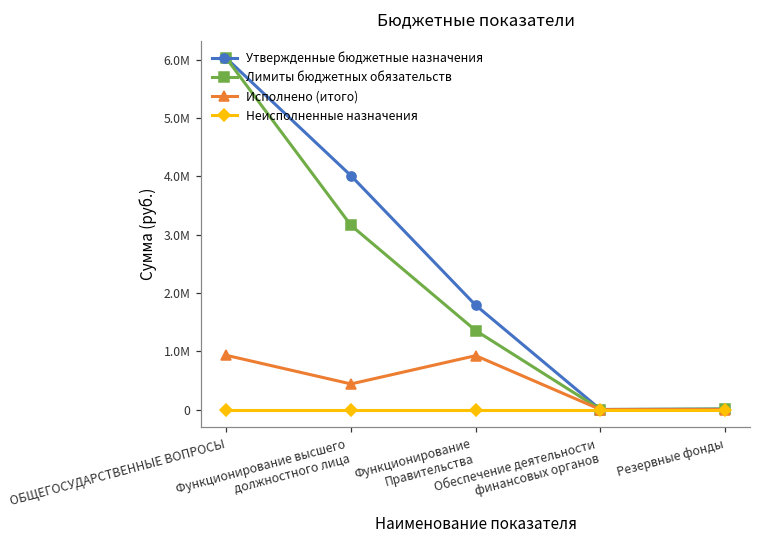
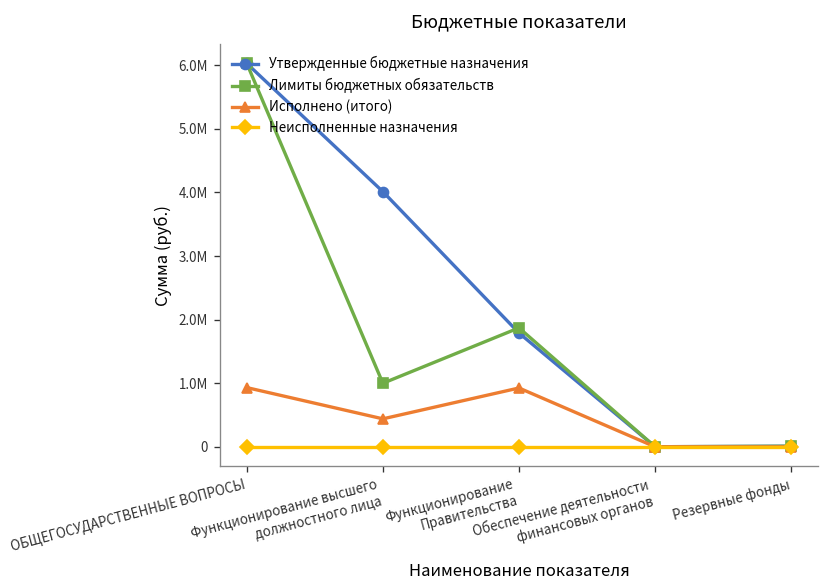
  {
    "Утвержденные бюджетные назначения": {
      "Функционирование высшего должностного лица": 4000000,
      "Функционирование Правительства": 1800000
    },
    "Лимиты бюджетных обязательств": {
-     "Функционирование высшего должностного лица": 3200000,
-     "Функционирование Правительства": 1400000
+     "Функционирование высшего должностного лица": 1000000,
+     "Функционирование Правительства": 1900000
    },
    "Исполнено (итого)": {
      "ОБЩЕГОСУДАРСТВЕННЫЕ ВОПРОСЫ": 900000,
      "Функционирование высшего должностного лица": 400000,
      "Функционирование Правительства": 900000
    },
    "Неисполненные назначения": {
      "ОБЩЕГОСУДАРСТВЕННЫЕ ВОПРОСЫ": 0,
      "Функционирование высшего должностного лица": 0,
      "Функционирование Правительства": 0
    }
  }
